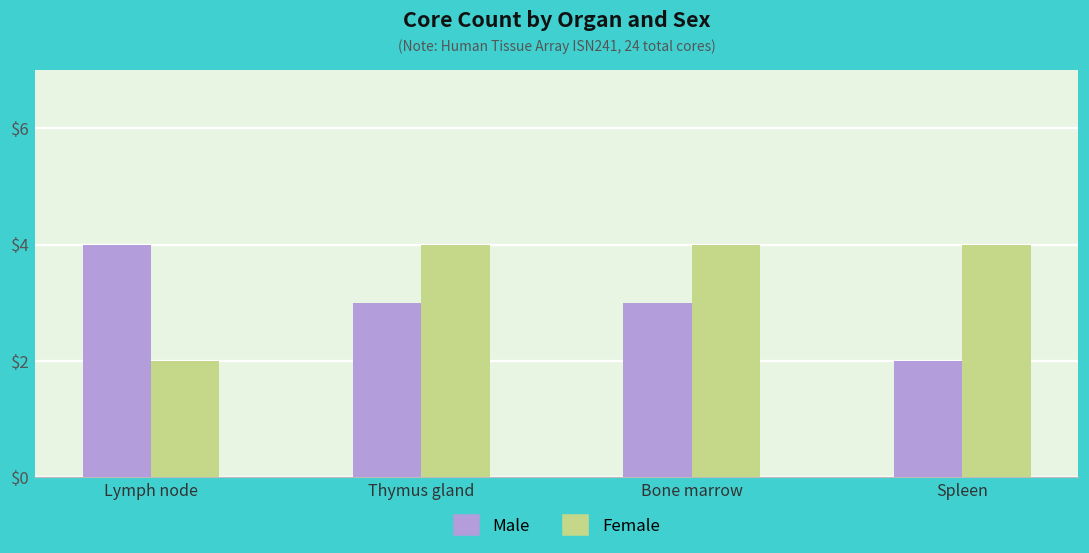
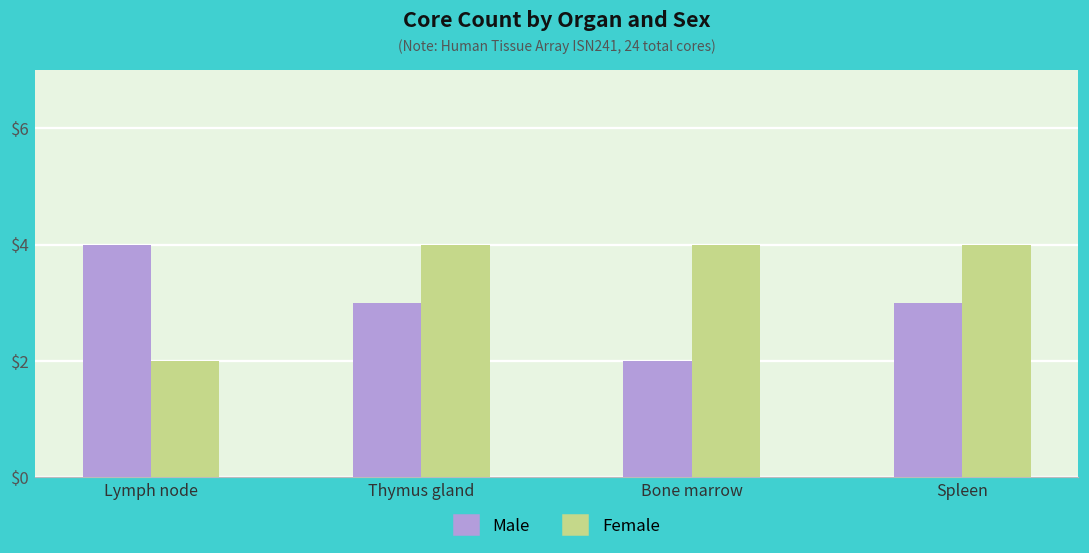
  {
    "Male": {
      "Lymph node": "$4",
      "Thymus gland": "$3",
-     "Bone marrow": "$3",
-     "Spleen": "$2"
+     "Bone marrow": "$2",
+     "Spleen": "$3"
    },
    "Female": {
      "Lymph node": "$2",
      "Thymus gland": "$4",
      "Bone marrow": "$4",
      "Spleen": "$4"
    }
  }
